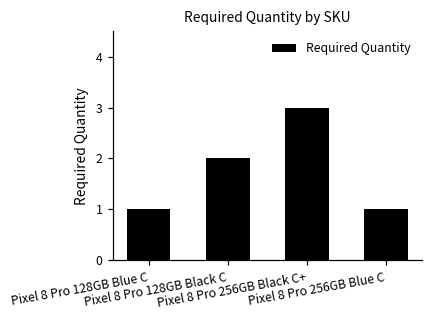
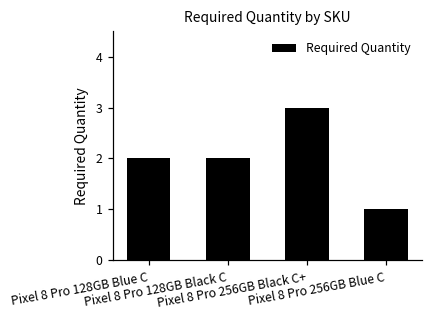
  {
-   "Pixel 8 Pro 128GB Blue C": 1,
+   "Pixel 8 Pro 128GB Blue C": 2,
    "Pixel 8 Pro 128GB Black C": 2,
    "Pixel 8 Pro 256GB Black C+": 3,
    "Pixel 8 Pro 256GB Blue C": 1
  }
